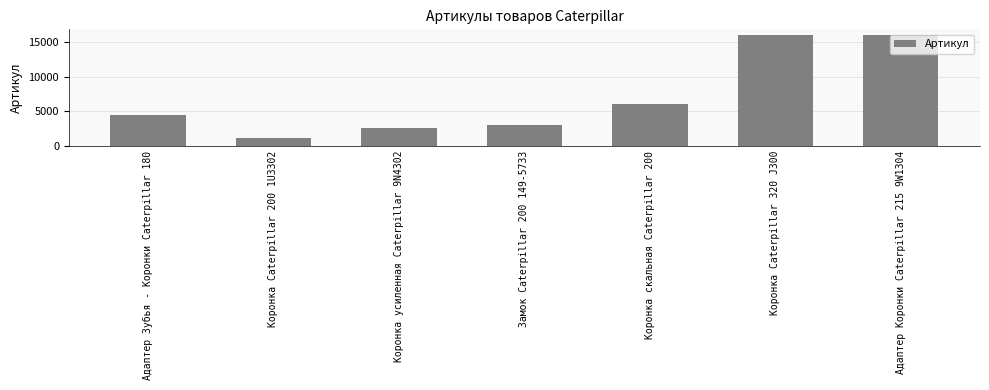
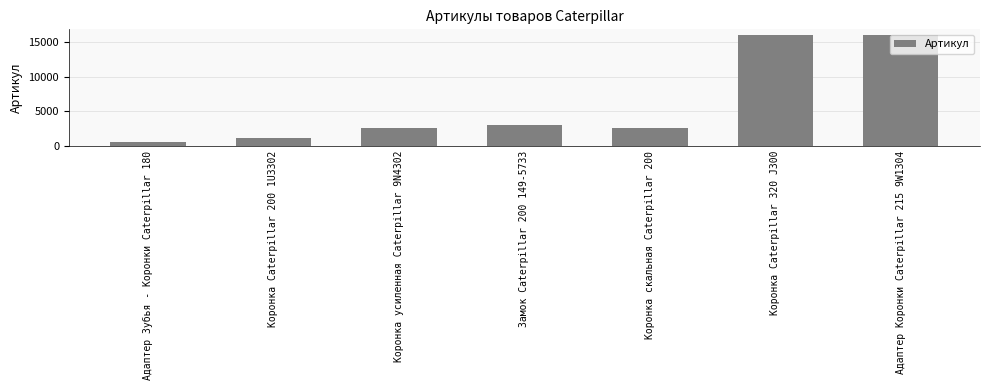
  {
-   "Адаптер Зубья - Коронки Caterpillar 180": 4000,
+   "Адаптер Зубья - Коронки Caterpillar 180": 1000,
    "Коронка Caterpillar 200 1U3302": 1000,
    "Коронка усиленная Caterpillar 9N4302": 3000,
    "Замок Caterpillar 200 149-5733": 3000,
-   "Коронка скальная Caterpillar 200": 6000,
+   "Коронка скальная Caterpillar 200": 3000,
    "Коронка Caterpillar 320 J300": 16000
  }
